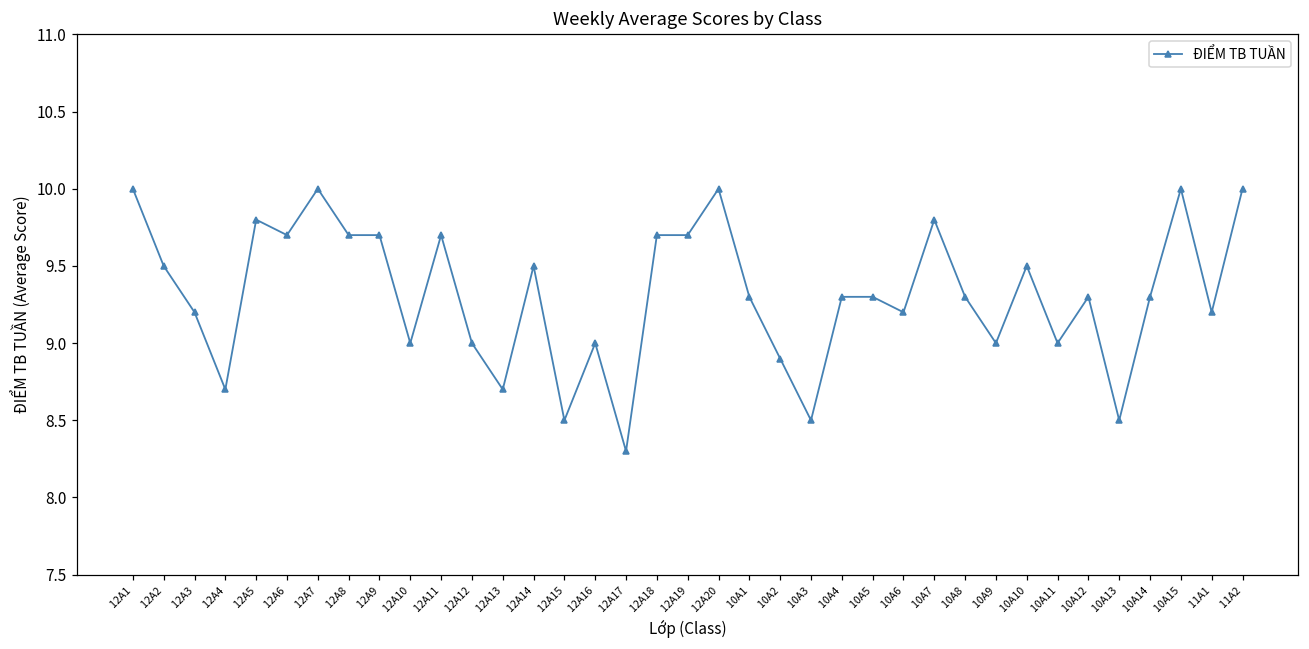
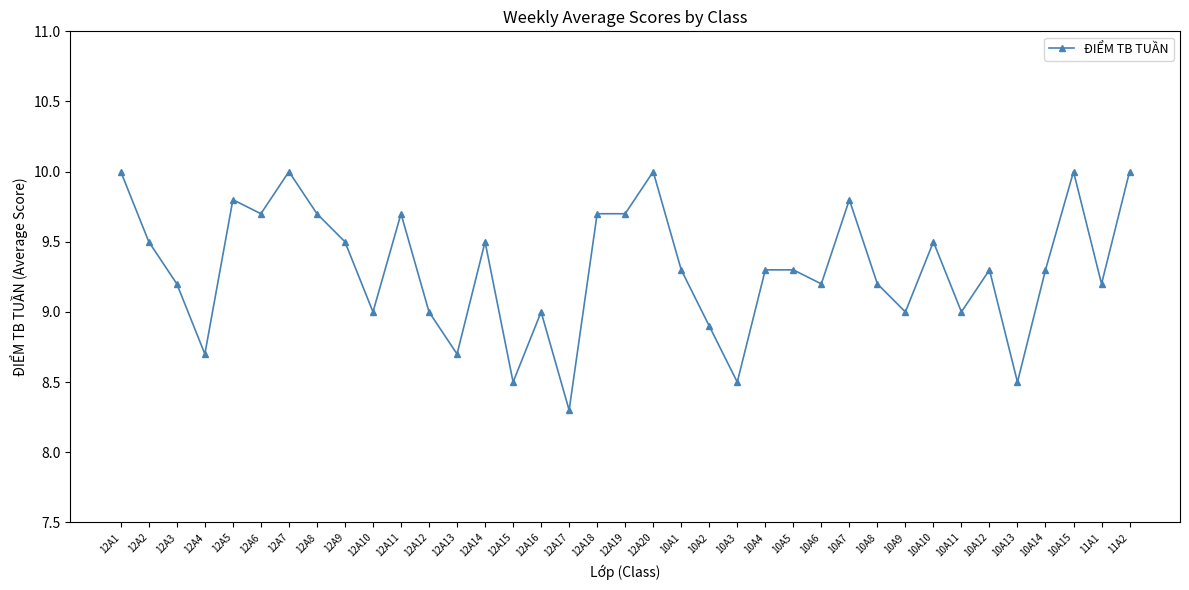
  {
    "12A1": 10.0,
    "12A2": 9.5,
    "12A3": 9.2,
    "12A4": 8.7,
    "12A5": 9.8,
    "12A6": 9.7,
    "12A7": 10.0,
    "12A8": 9.7,
-   "12A9": 9.7,
+   "12A9": 9.5,
    "12A10": 9.0,
    "12A11": 9.7,
    "12A12": 9.0,
    "12A13": 8.7,
    "12A14": 9.5,
    "12A15": 8.5,
    "12A16": 9.0,
    "12A17": 8.3,
    "12A18": 9.7,
    "12A19": 9.7,
    "12A20": 10.0,
    "10A1": 9.3,
    "10A2": 8.9,
    "10A3": 8.5,
    "10A4": 9.3,
    "10A5": 9.3,
    "10A6": 9.2,
    "10A7": 9.8,
-   "10A8": 9.3,
+   "10A8": 9.2,
    "10A9": 9.0,
    "10A10": 9.5,
    "10A11": 9.0,
    "10A12": 9.3,
    "10A13": 8.5,
    "10A14": 9.3,
    "10A15": 10.0,
    "11A1": 9.2,
    "11A2": 10.0
  }
